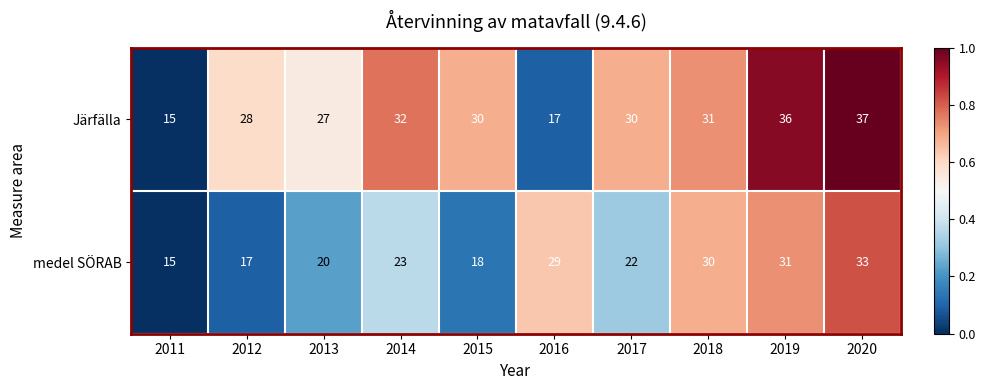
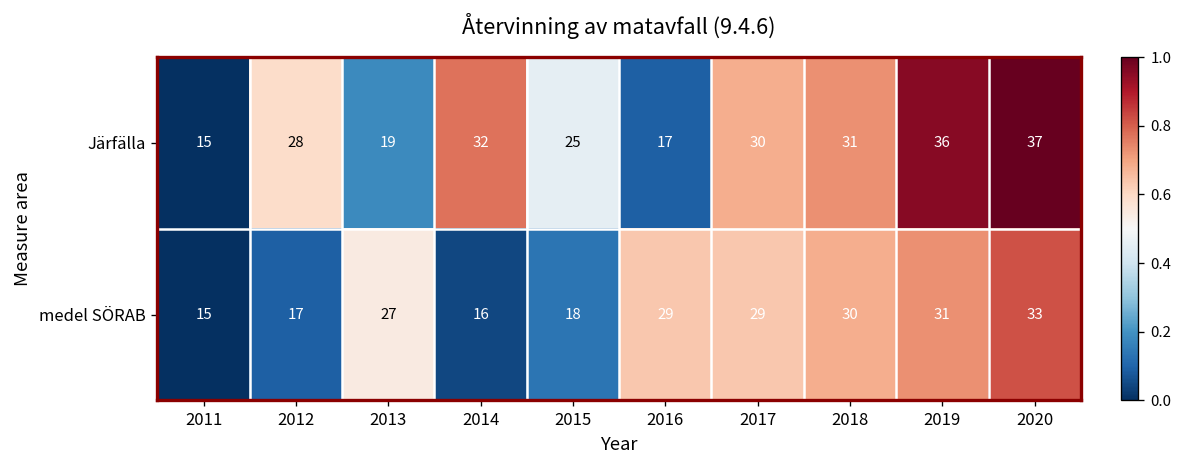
  {
    "Järfälla": {
      "2011": 15,
      "2012": 28,
-     "2013": 27,
+     "2013": 19,
      "2014": 32,
-     "2015": 30,
+     "2015": 25,
      "2016": 17,
      "2017": 30,
      "2018": 31,
      "2019": 36,
      "2020": 37
    },
    "medel SÖRAB": {
      "2011": 15,
      "2012": 17,
-     "2013": 20,
-     "2014": 23,
+     "2013": 27,
+     "2014": 16,
      "2015": 18,
      "2016": 29,
-     "2017": 22,
+     "2017": 29,
      "2018": 30,
      "2019": 31,
      "2020": 33
    }
  }
